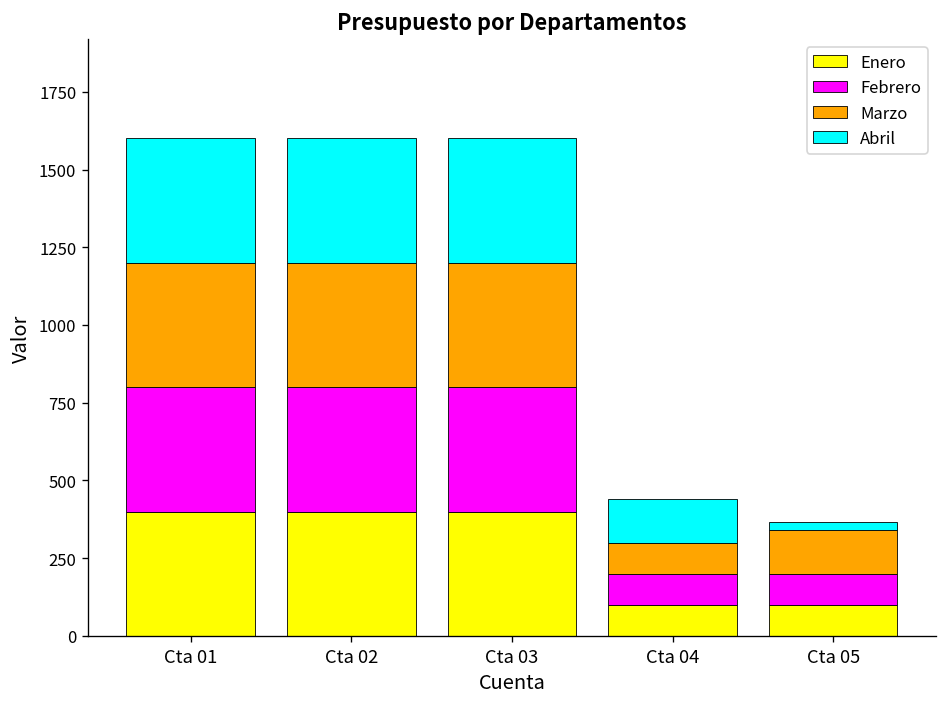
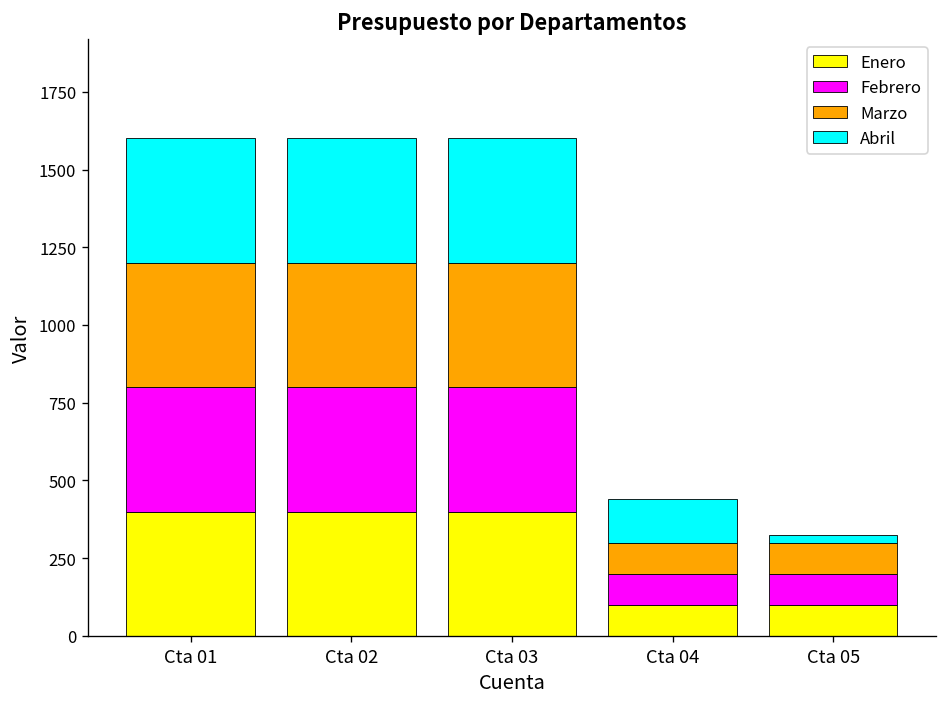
  {
    "Enero": {
      "Cta 01": 400,
      "Cta 02": 400,
      "Cta 03": 400,
      "Cta 04": 100,
      "Cta 05": 100
    },
    "Febrero": {
      "Cta 01": 400,
      "Cta 02": 400,
      "Cta 03": 400,
      "Cta 04": 100,
      "Cta 05": 100
    },
    "Marzo": {
      "Cta 01": 400,
      "Cta 02": 400,
      "Cta 03": 400,
      "Cta 04": 100,
-     "Cta 05": 140
+     "Cta 05": 100
    },
    "Abril": {
      "Cta 01": 400,
      "Cta 02": 400,
      "Cta 03": 400,
      "Cta 04": 140,
      "Cta 05": 20
    }
  }
